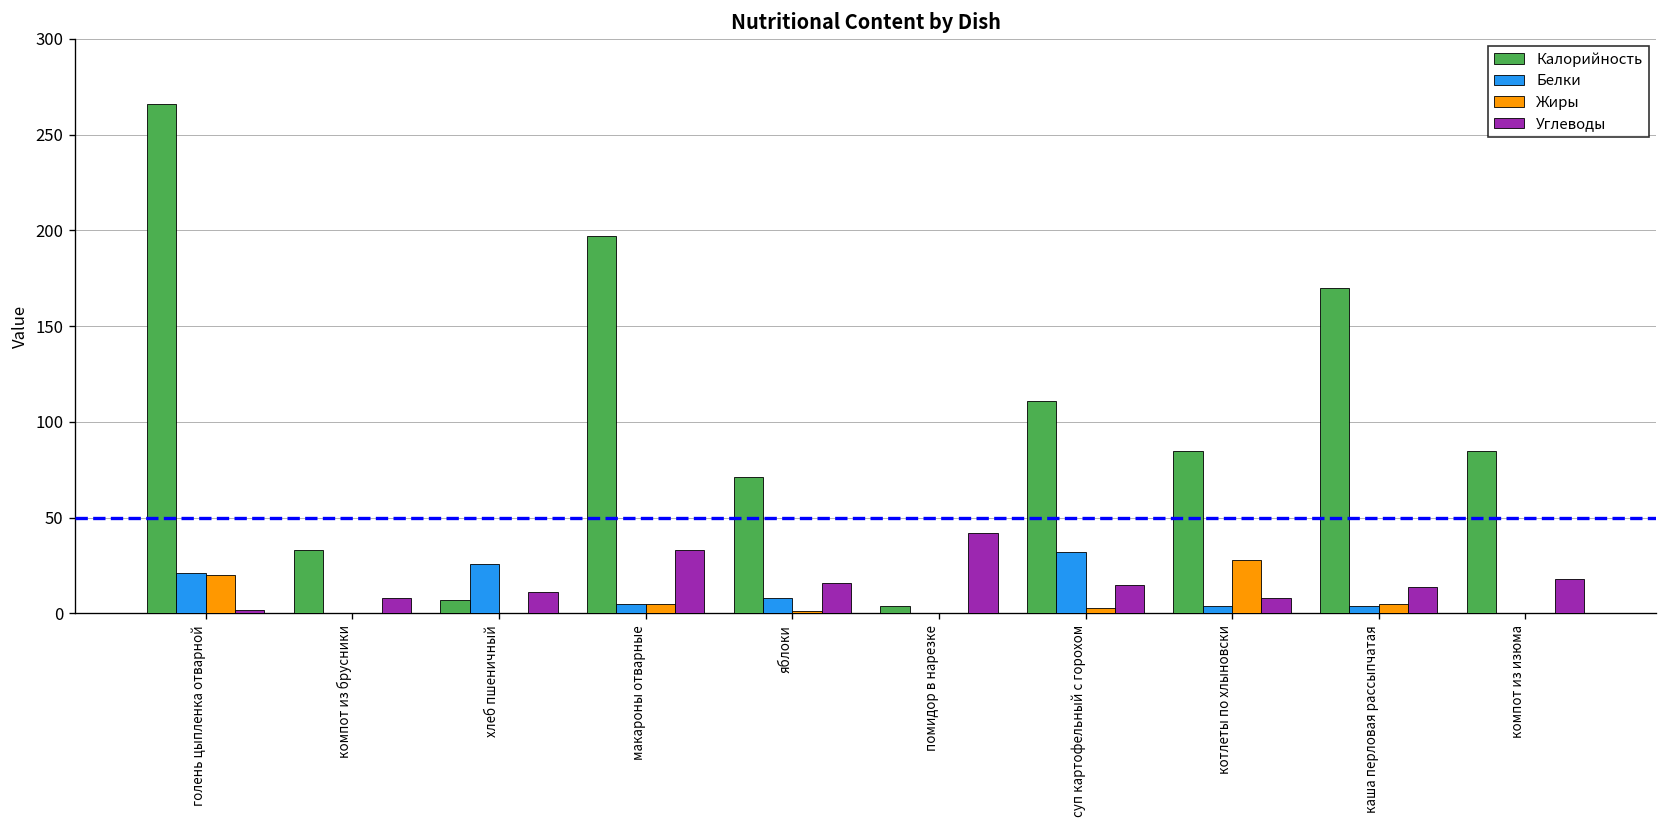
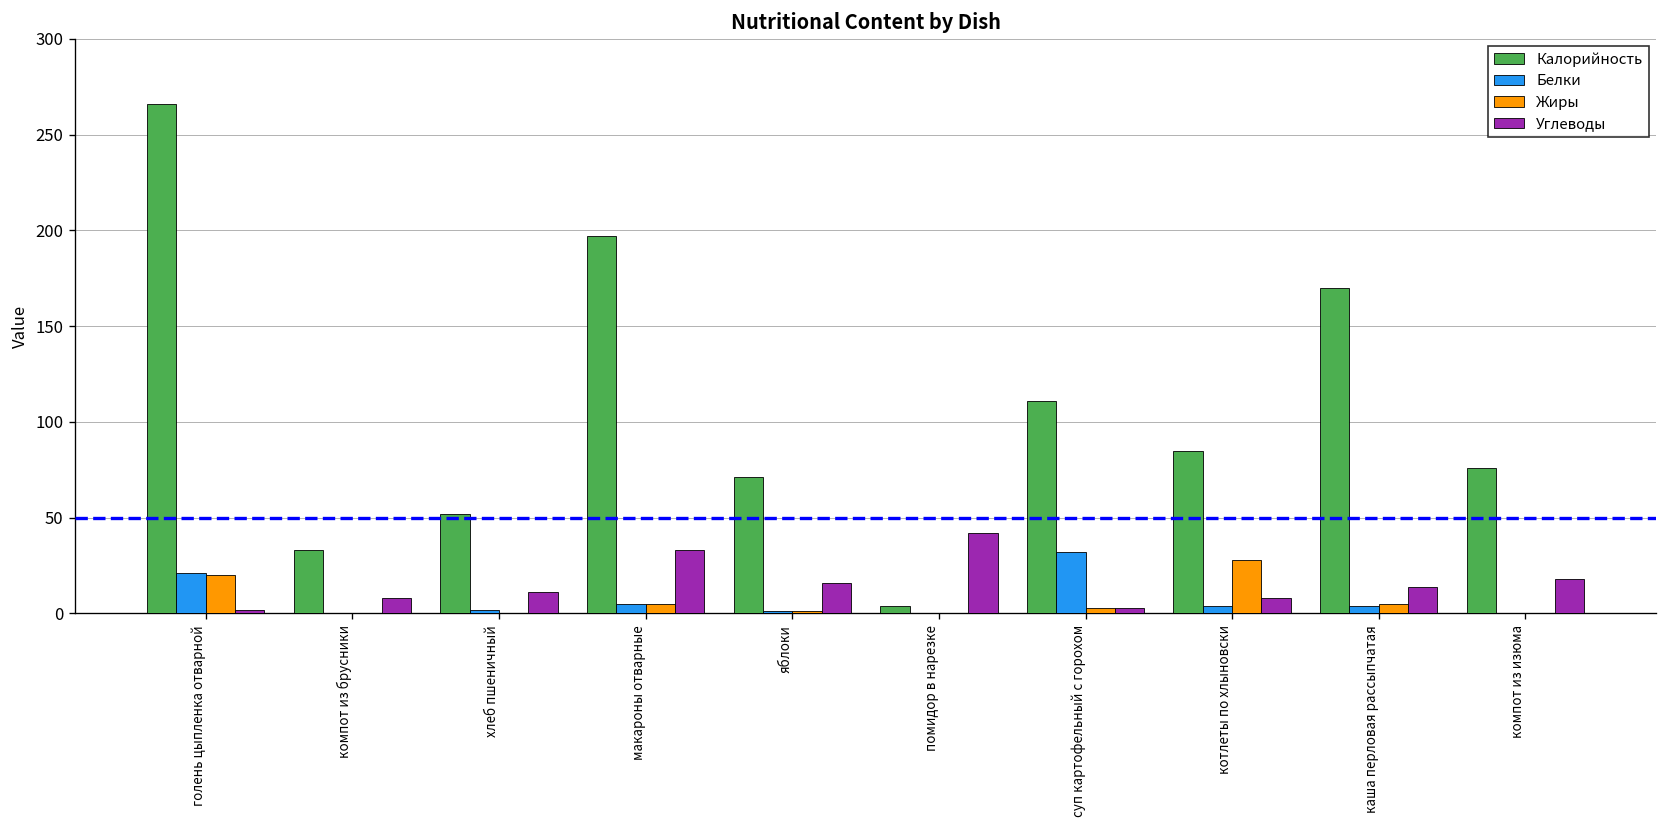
  {
    "Калорийность": {
      "голень цыпленка отварной": 266,
      "компот из брусники": 33,
-     "хлеб пшеничный": 7,
+     "хлеб пшеничный": 52,
      "макароны отварные": 197,
      "яблоки": 71,
      "помидор в нарезке": 4,
      "суп картофельный с горохом": 111,
      "котлеты по хлыновски": 85,
      "каша перловая рассыпчатая": 170,
-     "компот из изюма": 85
+     "компот из изюма": 76
    },
    "Белки": {
      "голень цыпленка отварной": 21,
      "компот из брусники": 0,
-     "хлеб пшеничный": 26,
+     "хлеб пшеничный": 2,
      "макароны отварные": 5,
-     "яблоки": 8,
+     "яблоки": 1,
      "помидор в нарезке": 0,
      "суп картофельный с горохом": 32,
      "котлеты по хлыновски": 4,
      "каша перловая рассыпчатая": 4,
      "компот из изюма": 0
    },
    "Жиры": {
      "голень цыпленка отварной": 20,
      "компот из брусники": 0,
      "хлеб пшеничный": 0,
      "макароны отварные": 5,
      "помидор в нарезке": 0,
      "суп картофельный с горохом": 3,
      "котлеты по хлыновски": 28,
      "каша перловая рассыпчатая": 5,
      "компот из изюма": 0
    },
    "Углеводы": {
      "голень цыпленка отварной": 2,
      "компот из брусники": 8,
      "хлеб пшеничный": 11,
      "макароны отварные": 33,
      "яблоки": 16,
      "помидор в нарезке": 42,
-     "суп картофельный с горохом": 15,
+     "суп картофельный с горохом": 3,
      "котлеты по хлыновски": 8,
      "каша перловая рассыпчатая": 14,
      "компот из изюма": 18
    }
  }
